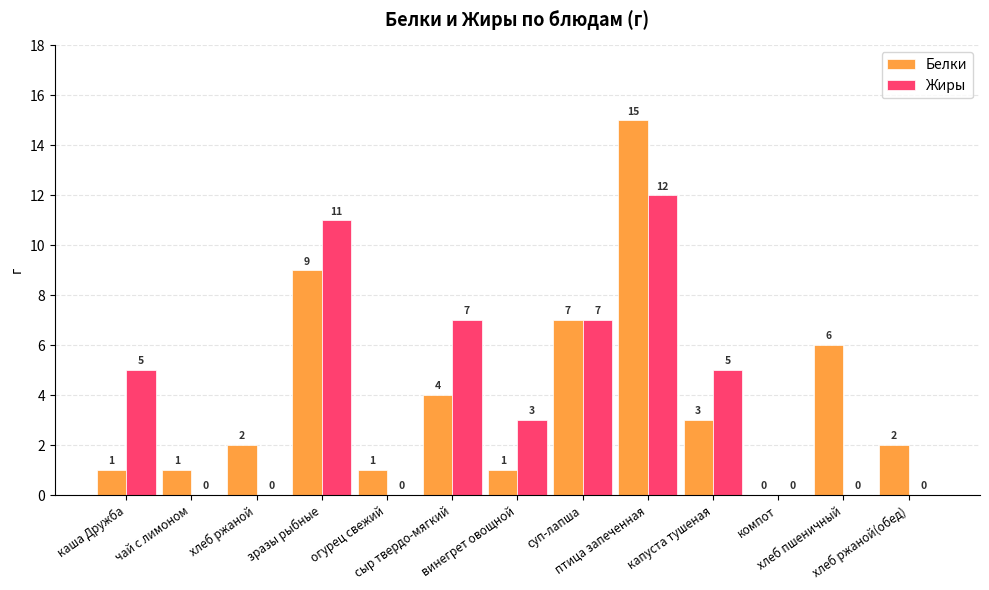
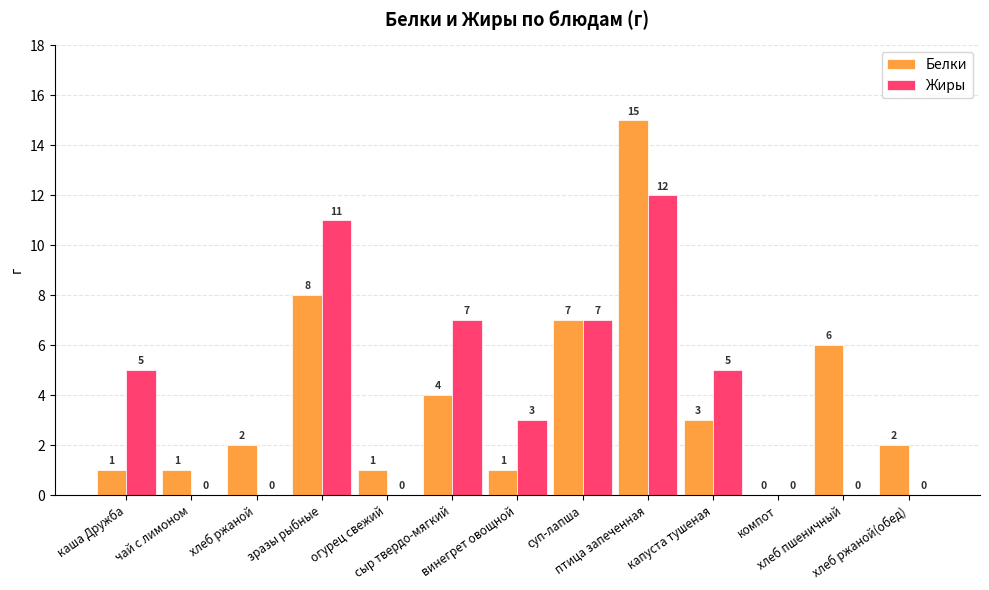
  {
    "Белки": {
      "каша Дружба": 1,
      "чай с лимоном": 1,
      "хлеб ржаной": 2,
-     "зразы рыбные": 9,
+     "зразы рыбные": 8,
      "огурец свежий": 1,
      "сыр твердо-мягкий": 4,
      "винегрет овощной": 1,
      "суп-лапша": 7,
      "птица запеченная": 15,
      "капуста тушеная": 3,
      "компот": 0,
      "хлеб пшеничный": 6,
      "хлеб ржаной(обед)": 2
    },
    "Жиры": {
      "каша Дружба": 5,
      "чай с лимоном": 0,
      "хлеб ржаной": 0,
      "зразы рыбные": 11,
      "огурец свежий": 0,
      "сыр твердо-мягкий": 7,
      "винегрет овощной": 3,
      "суп-лапша": 7,
      "птица запеченная": 12,
      "капуста тушеная": 5,
      "компот": 0,
      "хлеб пшеничный": 0,
      "хлеб ржаной(обед)": 0
    }
  }
